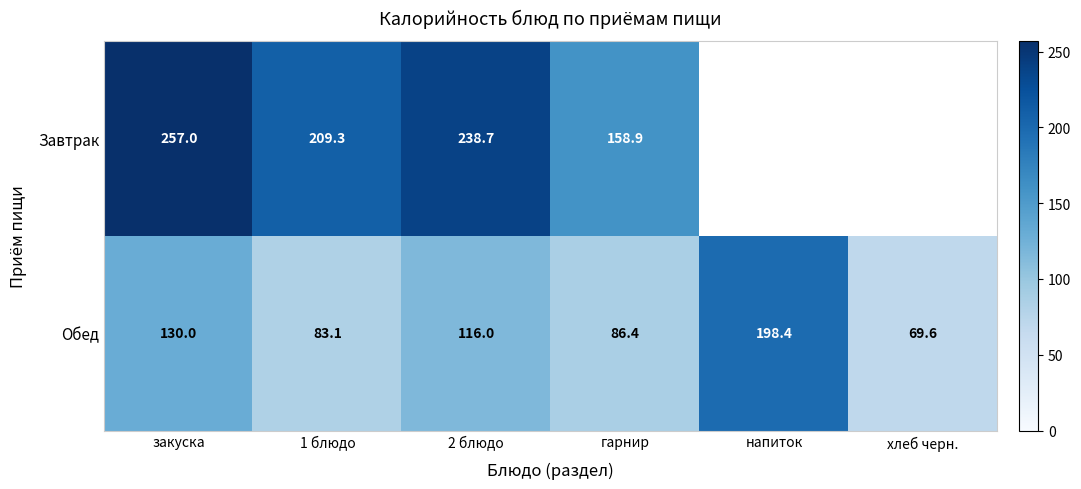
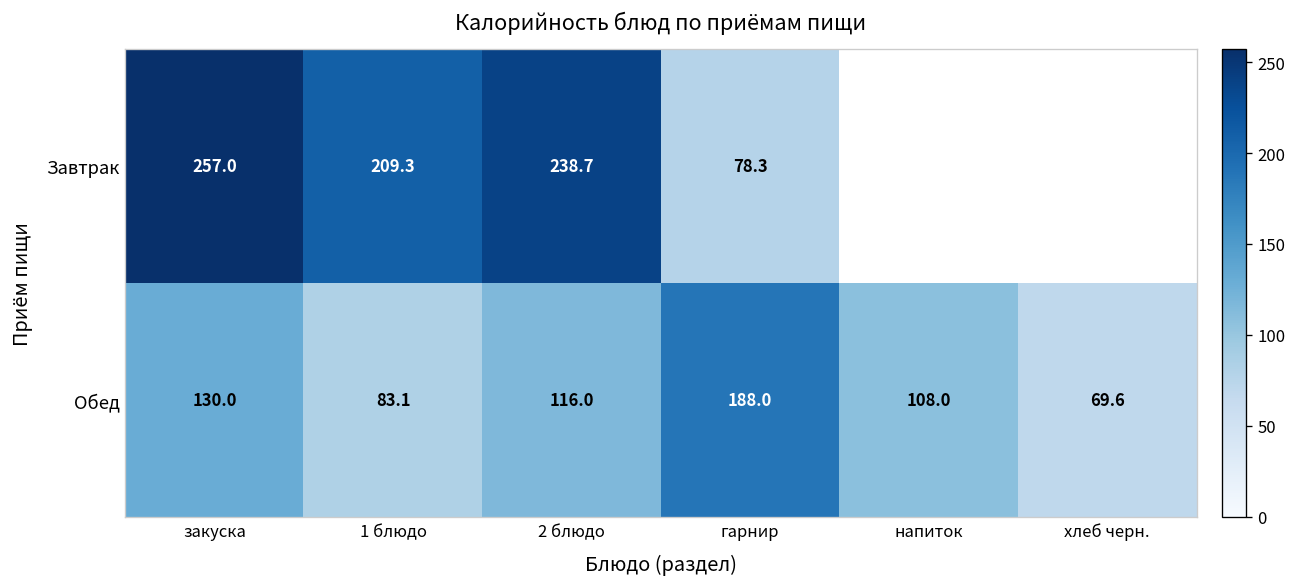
  {
    "Завтрак": {
      "закуска": 257.0,
      "1 блюдо": 209.3,
      "2 блюдо": 238.7,
-     "гарнир": 158.9
+     "гарнир": 78.3
    },
    "Обед": {
      "закуска": 130.0,
      "1 блюдо": 83.1,
      "2 блюдо": 116.0,
-     "гарнир": 86.4,
-     "напиток": 198.4,
+     "гарнир": 188.0,
+     "напиток": 108.0,
      "хлеб черн.": 69.6
    }
  }
